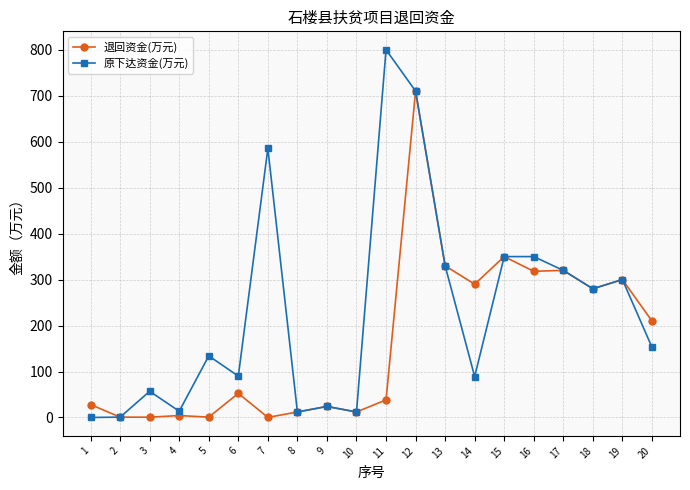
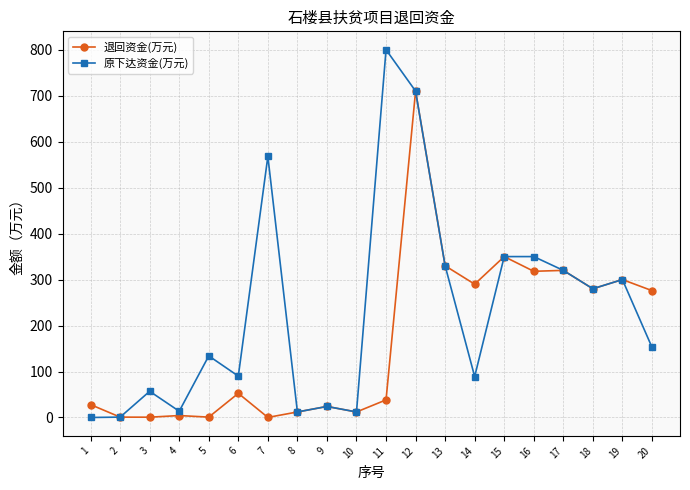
  {
    "退回资金(万元)": {
      "1": 30,
      "3": 0,
      "4": 0,
      "5": 0,
      "6": 50,
      "7": 0,
      "11": 40,
      "14": 290,
      "16": 320,
-     "20": 210
+     "20": 280
    },
    "原下达资金(万元)": {
      "1": 0,
      "3": 60,
      "4": 10,
      "5": 130,
      "6": 90,
-     "7": 590,
+     "7": 570,
      "11": 800,
      "14": 90,
      "16": 350,
      "20": 150
    }
  }
